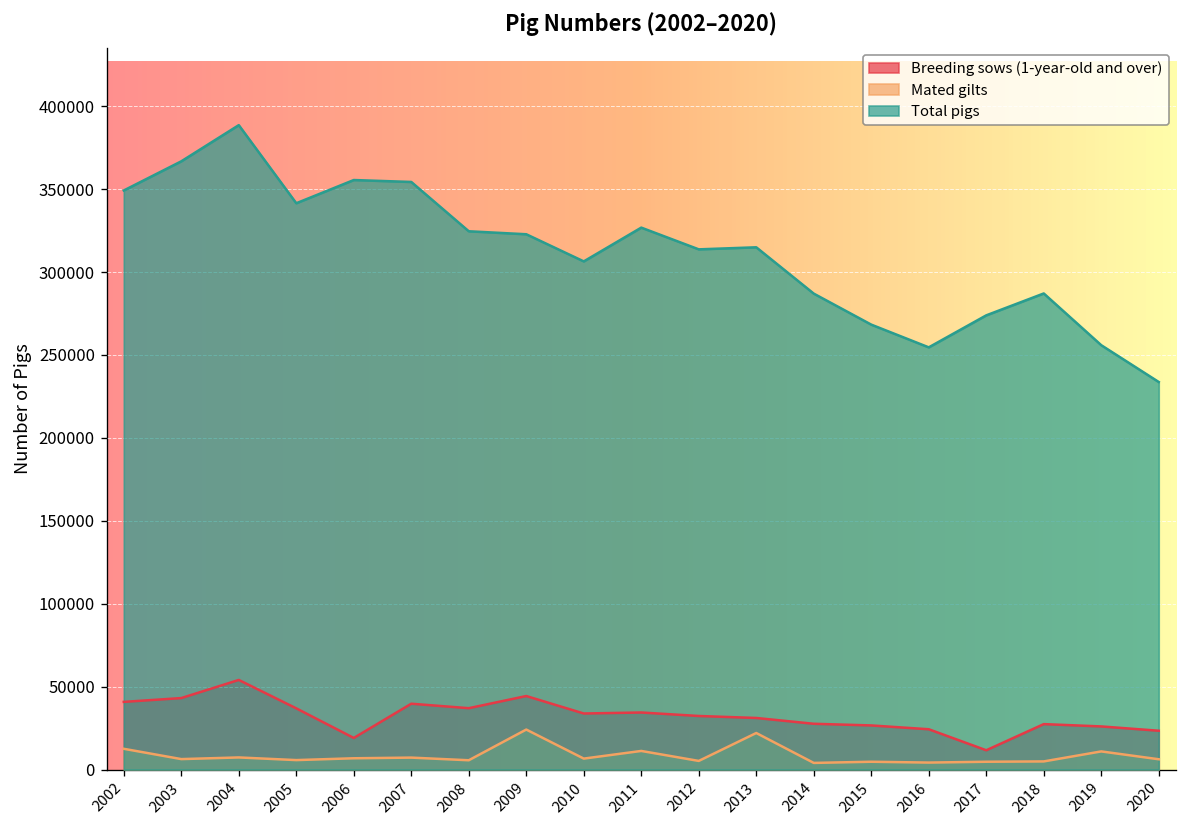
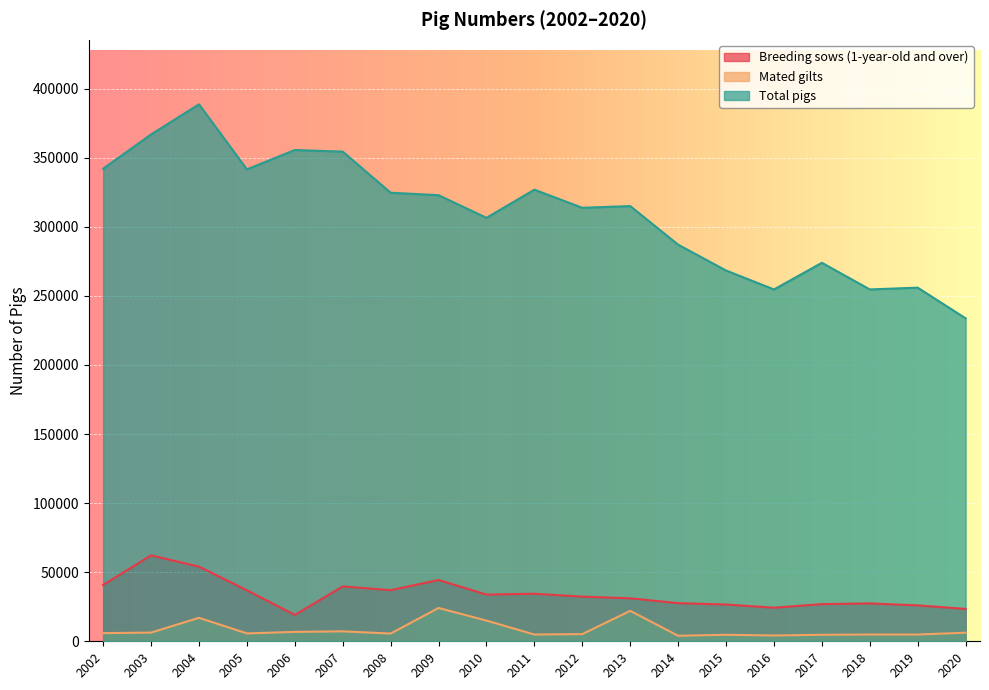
  {
    "Breeding sows (1-year-old and over)": {
      "2002": 41000,
-     "2003": 43000,
+     "2003": 62000,
      "2004": 54000,
      "2005": 37000,
      "2006": 19000,
      "2007": 40000,
      "2008": 37000,
      "2009": 44000,
      "2010": 34000,
      "2011": 34000,
      "2012": 32000,
      "2013": 31000,
      "2014": 28000,
      "2015": 27000,
      "2016": 24000,
-     "2017": 12000,
+     "2017": 27000,
      "2018": 27000,
      "2019": 26000,
      "2020": 23000
    },
    "Mated gilts": {
-     "2002": 13000,
+     "2002": 6000,
      "2003": 6000,
-     "2004": 7000,
+     "2004": 17000,
      "2005": 6000,
      "2006": 7000,
      "2007": 7000,
      "2008": 6000,
      "2009": 24000,
-     "2010": 7000,
-     "2011": 11000,
+     "2010": 15000,
+     "2011": 5000,
      "2012": 5000,
      "2013": 22000,
      "2014": 4000,
      "2015": 5000,
      "2016": 4000,
      "2017": 5000,
      "2018": 5000,
-     "2019": 11000,
+     "2019": 5000,
      "2020": 6000
    },
    "Total pigs": {
-     "2002": 349000,
+     "2002": 342000,
      "2003": 367000,
      "2004": 389000,
      "2005": 342000,
      "2006": 356000,
      "2007": 354000,
      "2008": 325000,
      "2009": 323000,
      "2010": 306000,
      "2011": 327000,
      "2012": 314000,
      "2013": 315000,
      "2014": 287000,
      "2015": 268000,
      "2016": 255000,
      "2017": 274000,
-     "2018": 287000,
+     "2018": 255000,
      "2019": 256000,
      "2020": 234000
    }
  }
